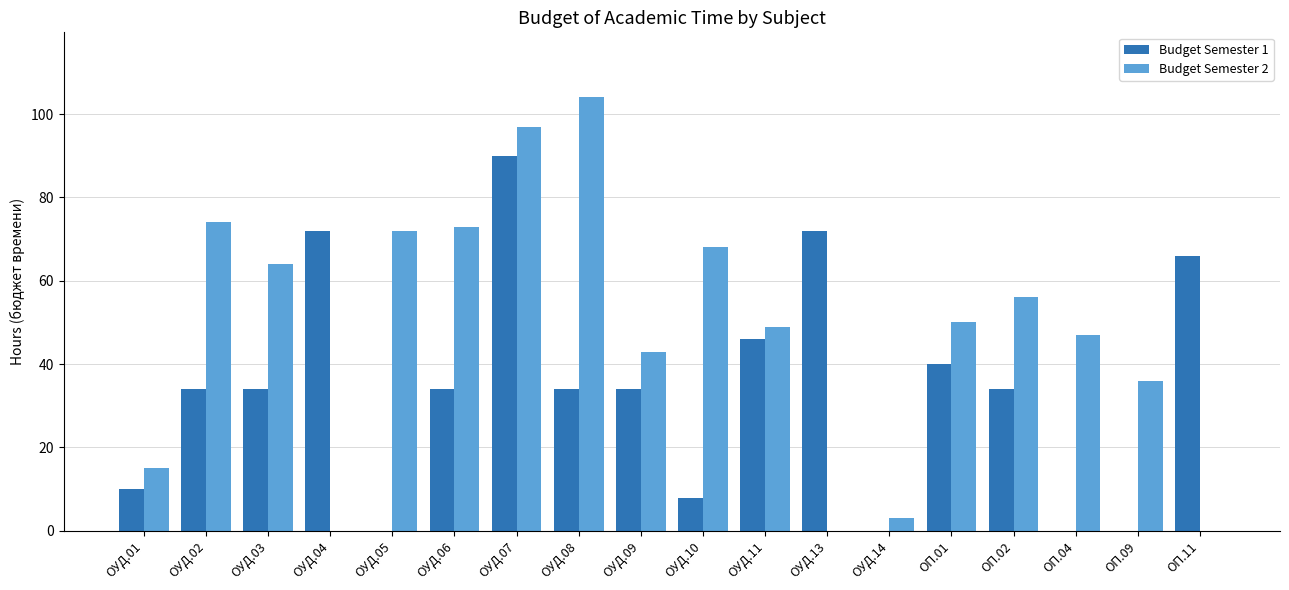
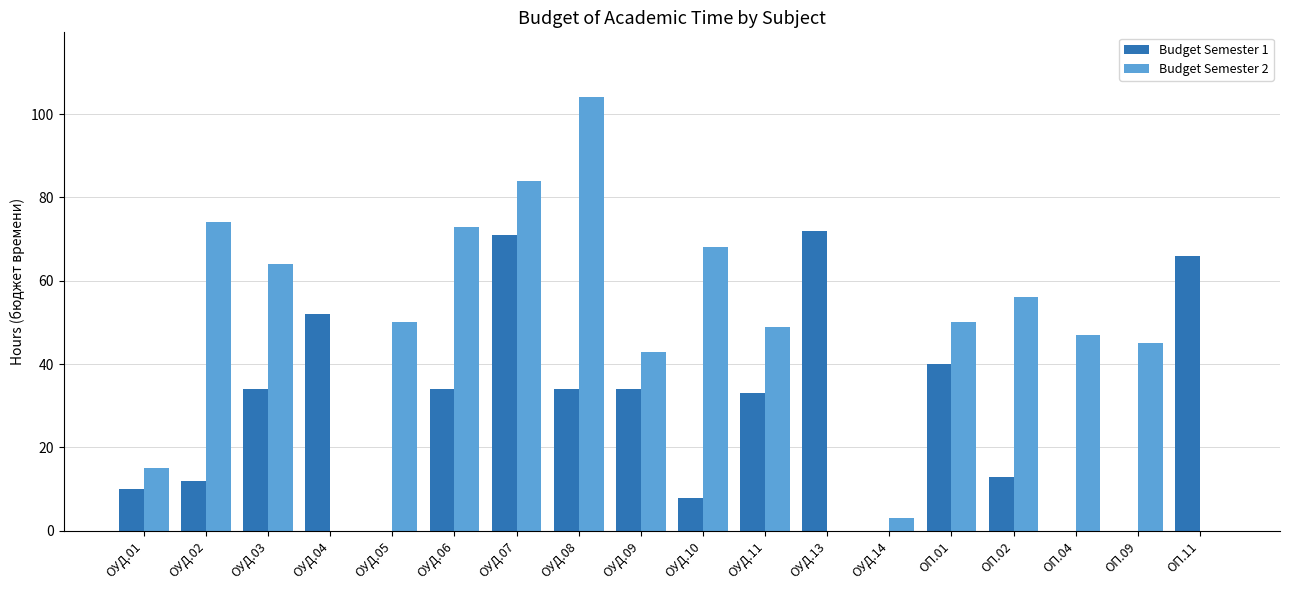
  {
    "Budget Semester 1": {
      "ОУД.01": 10,
-     "ОУД.02": 34,
+     "ОУД.02": 12,
      "ОУД.03": 34,
-     "ОУД.04": 72,
+     "ОУД.04": 52,
      "ОУД.05": 0,
      "ОУД.06": 34,
-     "ОУД.07": 90,
+     "ОУД.07": 71,
      "ОУД.08": 34,
      "ОУД.09": 34,
      "ОУД.10": 8,
-     "ОУД.11": 46,
+     "ОУД.11": 33,
      "ОУД.13": 72,
      "ОУД.14": 0,
      "ОП.01": 40,
-     "ОП.02": 34,
+     "ОП.02": 13,
      "ОП.04": 0,
      "ОП.09": 0,
      "ОП.11": 66
    },
    "Budget Semester 2": {
      "ОУД.01": 15,
      "ОУД.02": 74,
      "ОУД.03": 64,
      "ОУД.04": 0,
-     "ОУД.05": 72,
+     "ОУД.05": 50,
      "ОУД.06": 73,
-     "ОУД.07": 97,
+     "ОУД.07": 84,
      "ОУД.08": 104,
      "ОУД.09": 43,
      "ОУД.10": 68,
      "ОУД.11": 49,
      "ОУД.13": 0,
      "ОУД.14": 3,
      "ОП.01": 50,
      "ОП.02": 56,
      "ОП.04": 47,
-     "ОП.09": 36,
+     "ОП.09": 45,
      "ОП.11": 0
    }
  }
